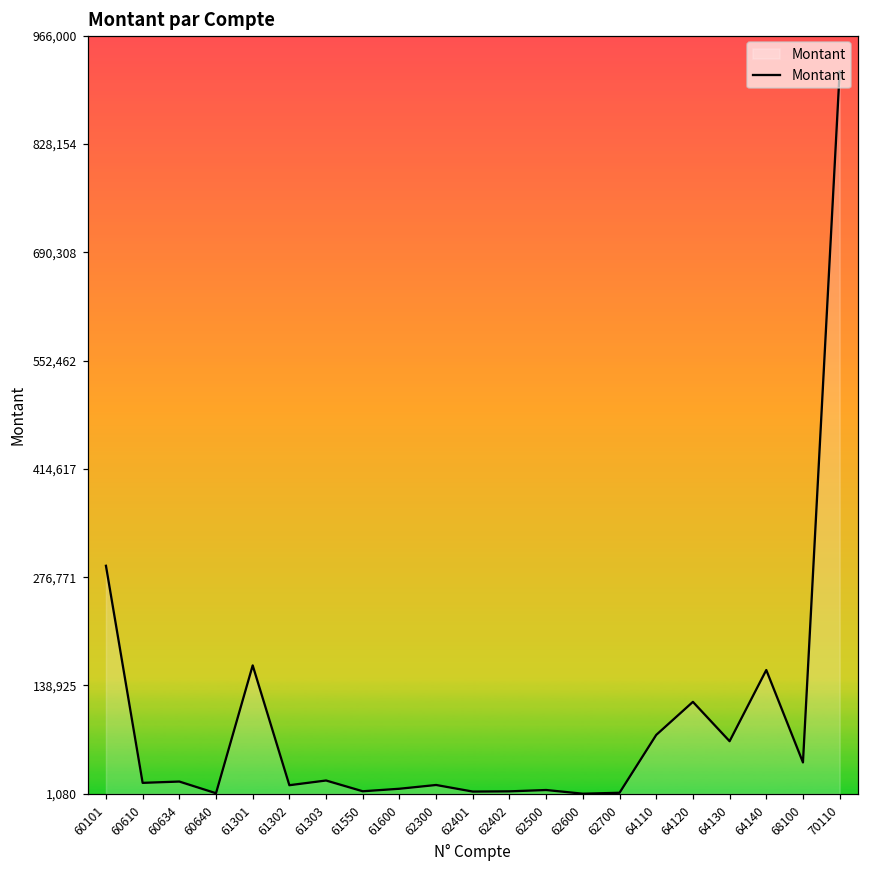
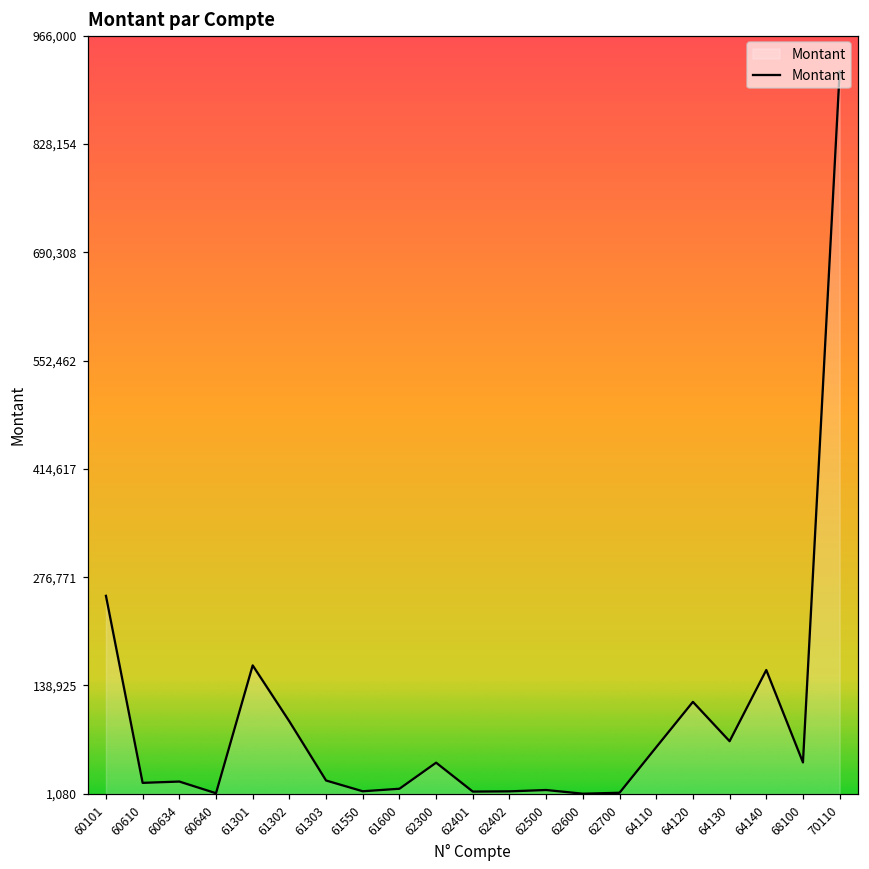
  {
-   "60101": "290,000",
+   "60101": "250,000",
    "60610": "20,000",
    "60634": "20,000",
    "60640": "0",
    "61301": "160,000",
-   "61302": "10,000",
+   "61302": "90,000",
    "61303": "20,000",
    "61550": "0",
    "61600": "10,000",
-   "62300": "10,000",
+   "62300": "40,000",
    "62401": "0",
    "62402": "0",
    "62500": "10,000",
    "62600": "0",
    "62700": "0",
-   "64110": "80,000",
+   "64110": "60,000",
    "64120": "120,000",
    "64130": "70,000",
    "64140": "160,000",
    "68100": "40,000"
  }
